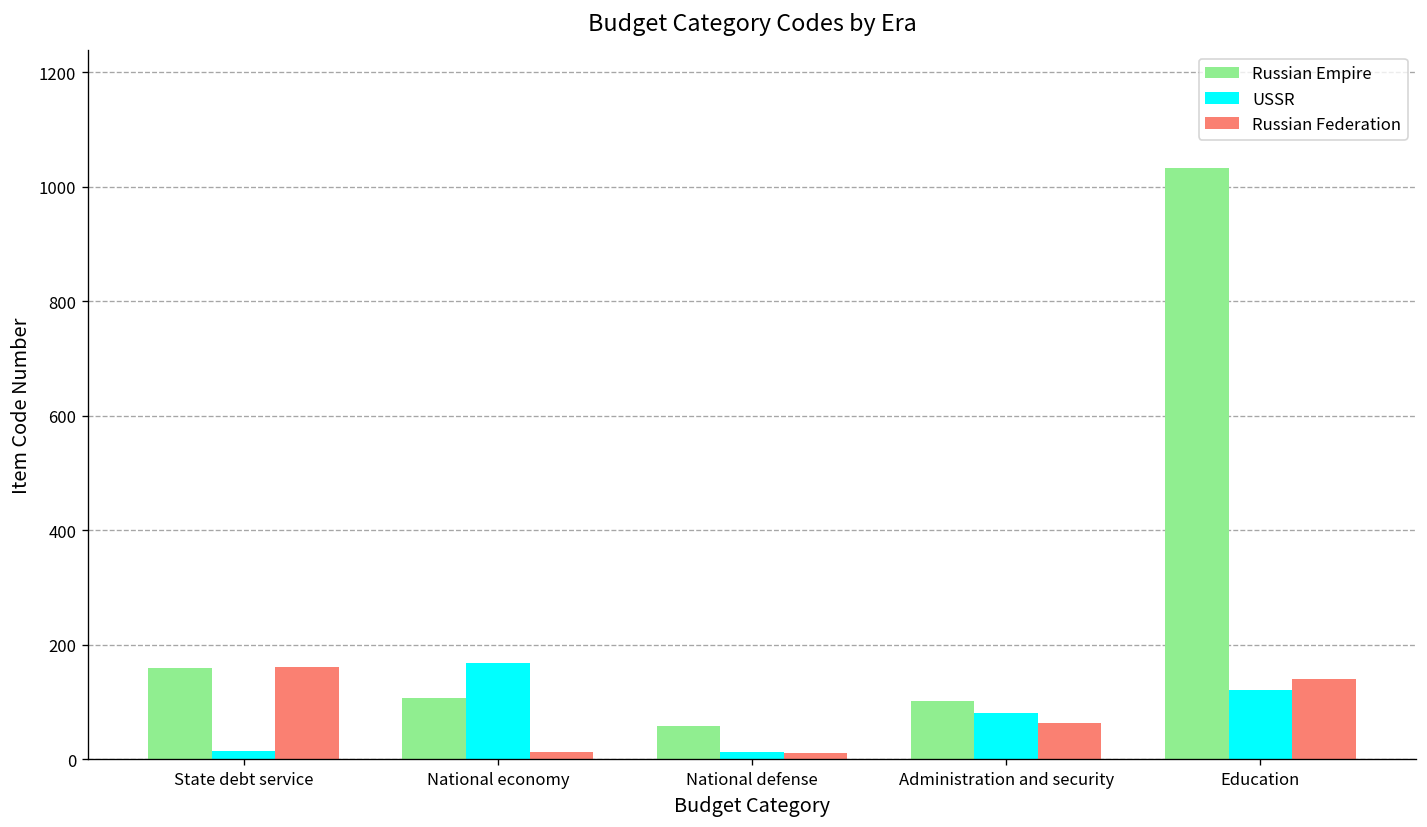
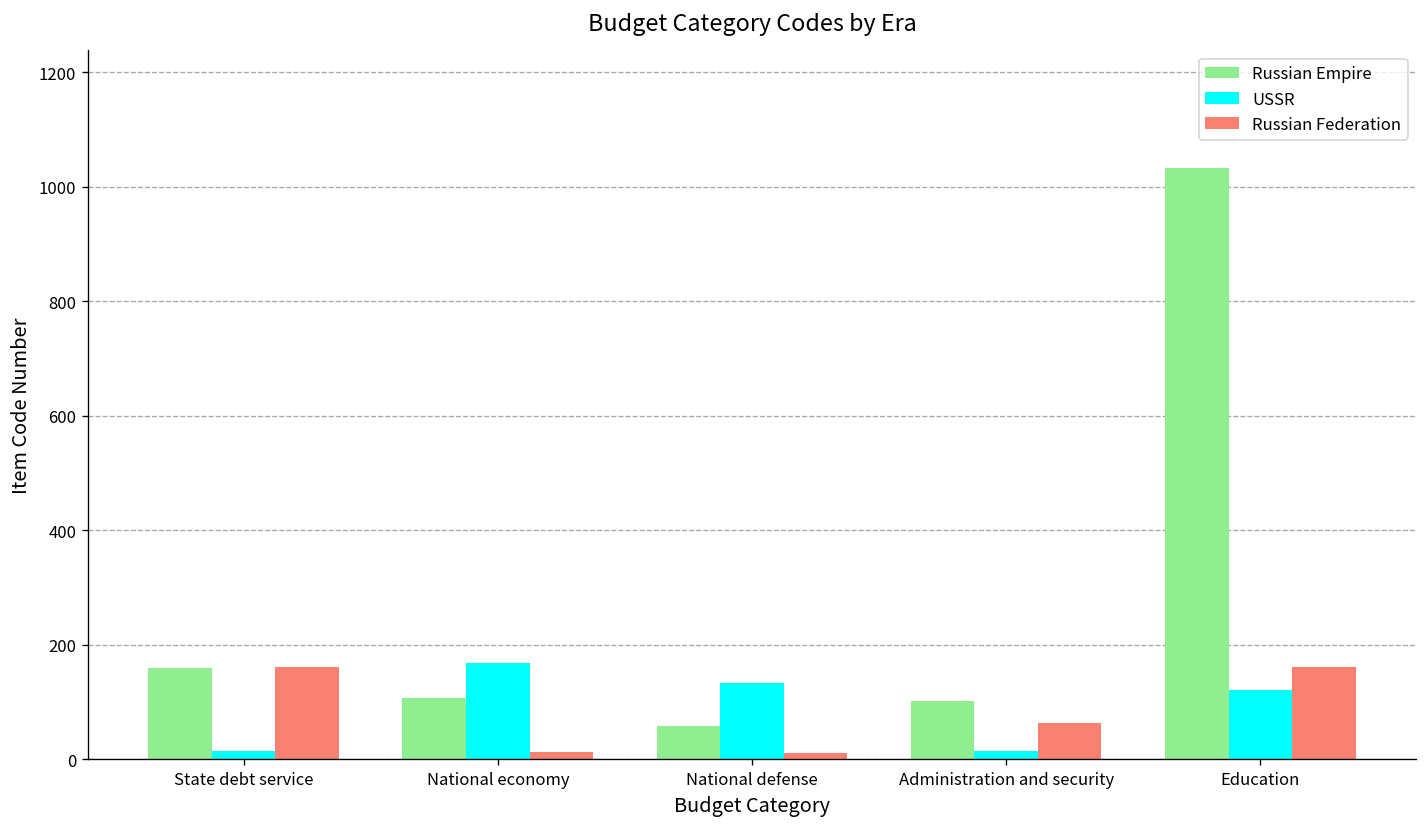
  {
    "Russian Empire": {
      "State debt service": 160,
      "National economy": 110,
      "National defense": 60,
      "Administration and security": 100,
      "Education": 1030
    },
    "USSR": {
      "State debt service": 20,
      "National economy": 170,
-     "National defense": 10,
-     "Administration and security": 80,
+     "National defense": 130,
+     "Administration and security": 10,
      "Education": 120
    },
    "Russian Federation": {
      "State debt service": 160,
      "National economy": 10,
      "National defense": 10,
      "Administration and security": 60,
-     "Education": 140
+     "Education": 160
    }
  }
